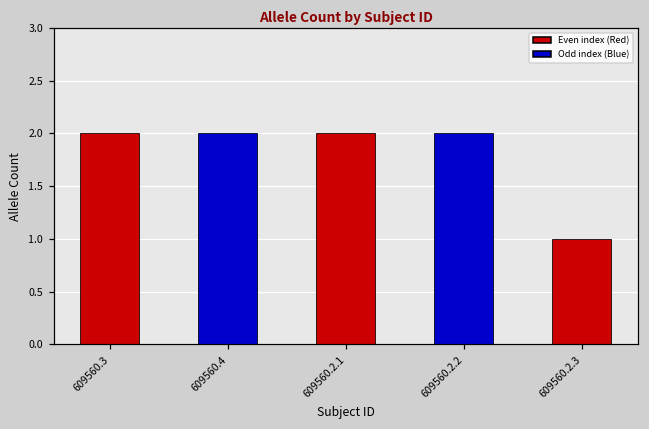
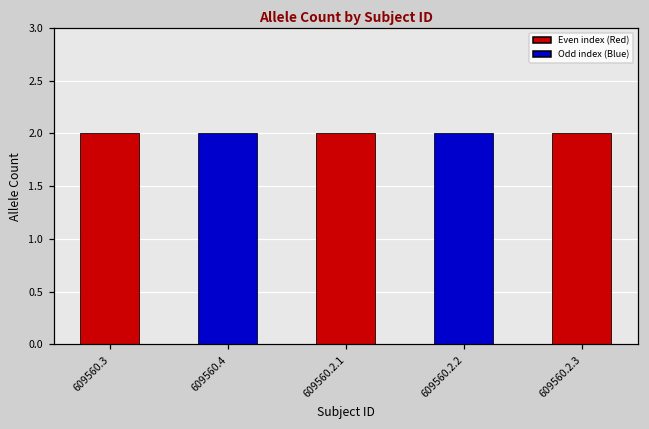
  {
    "609560.3": 2,
    "609560.4": 2,
    "609560.2.1": 2,
    "609560.2.2": 2,
-   "609560.2.3": 1
+   "609560.2.3": 2
  }
